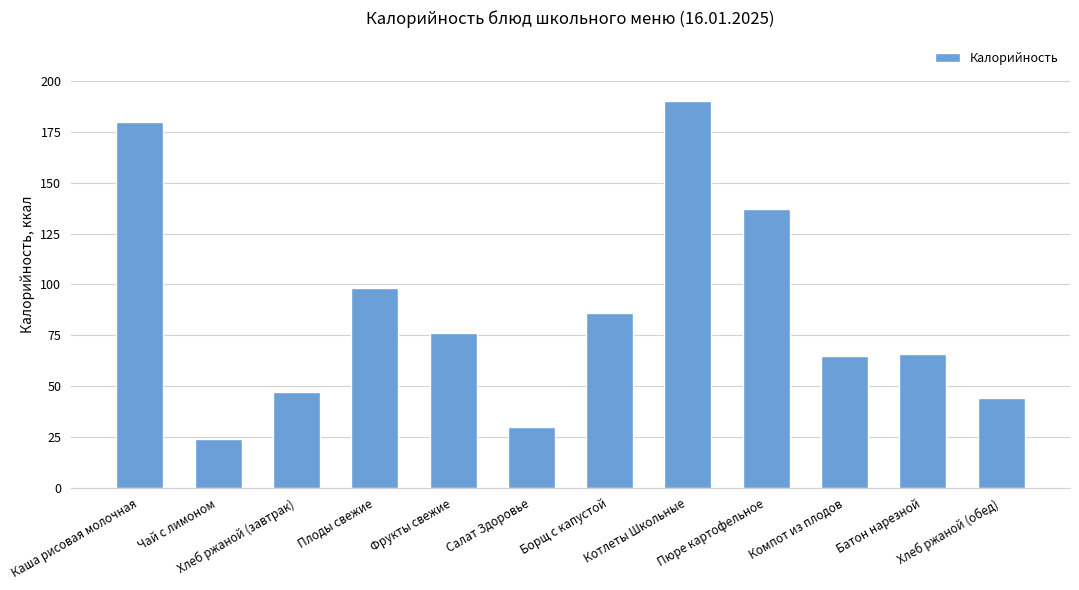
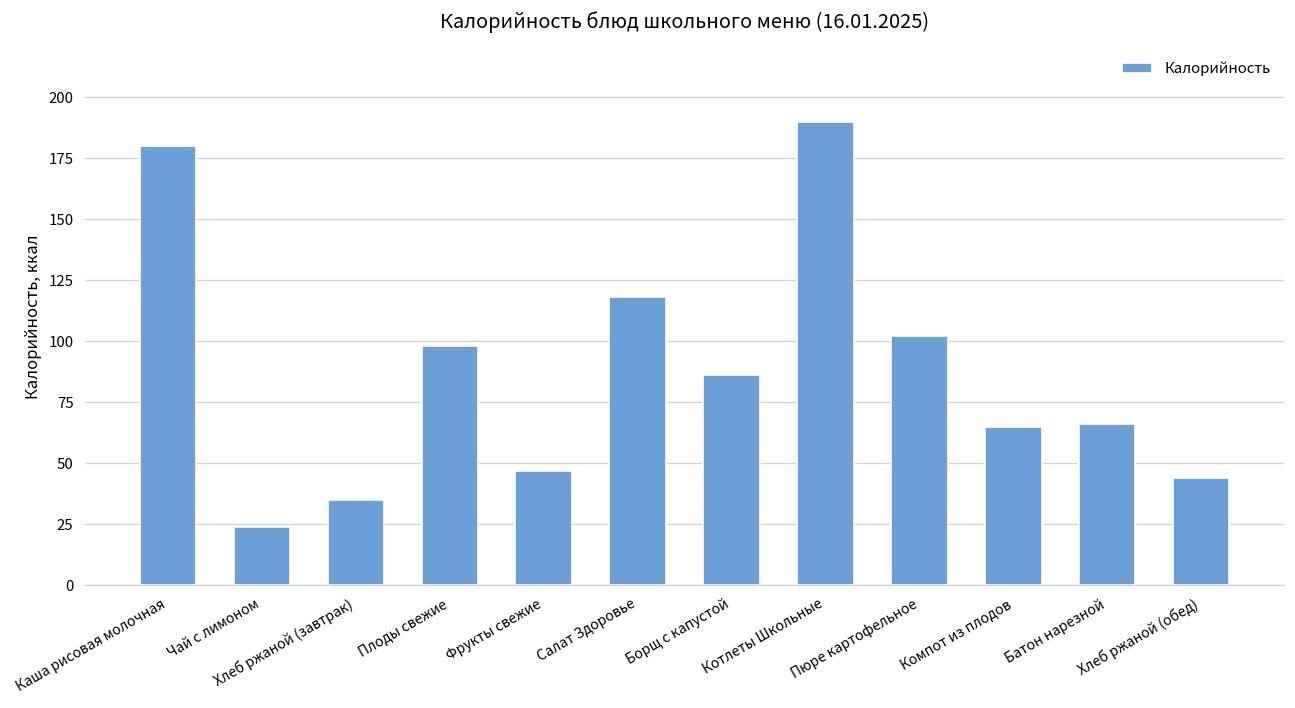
  {
    "Каша рисовая молочная": 180,
    "Чай с лимоном": 24,
-   "Хлеб ржаной (завтрак)": 47,
+   "Хлеб ржаной (завтрак)": 35,
    "Плоды свежие": 98,
-   "Фрукты свежие": 76,
-   "Салат Здоровье": 30,
+   "Фрукты свежие": 47,
+   "Салат Здоровье": 118,
    "Борщ с капустой": 86,
    "Котлеты Школьные": 190,
-   "Пюре картофельное": 137,
+   "Пюре картофельное": 102,
    "Компот из плодов": 65,
    "Батон нарезной": 66,
    "Хлеб ржаной (обед)": 44
  }
